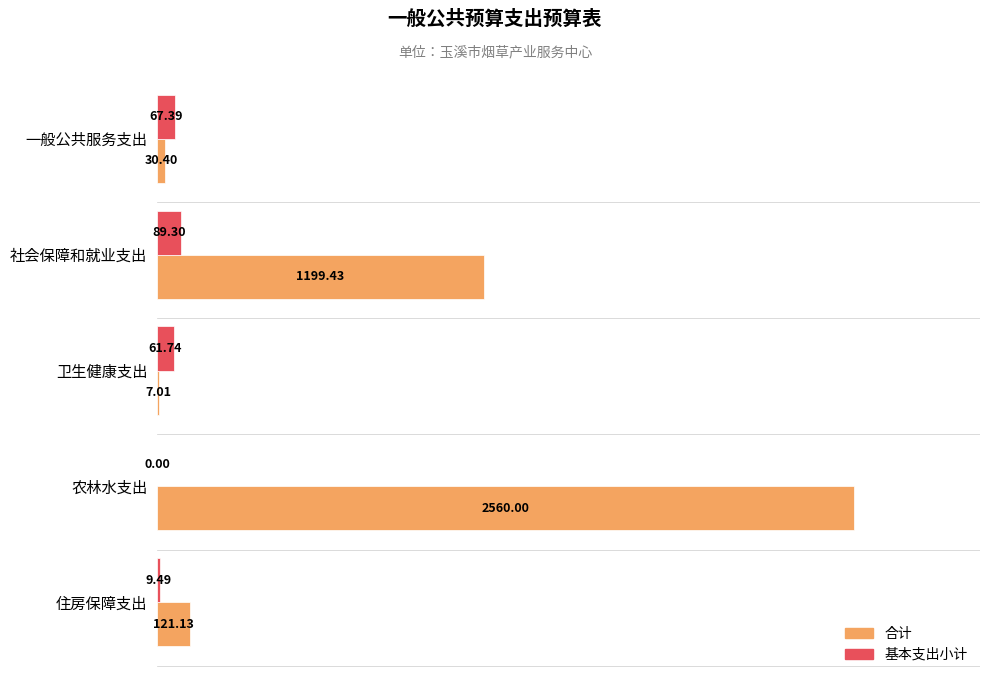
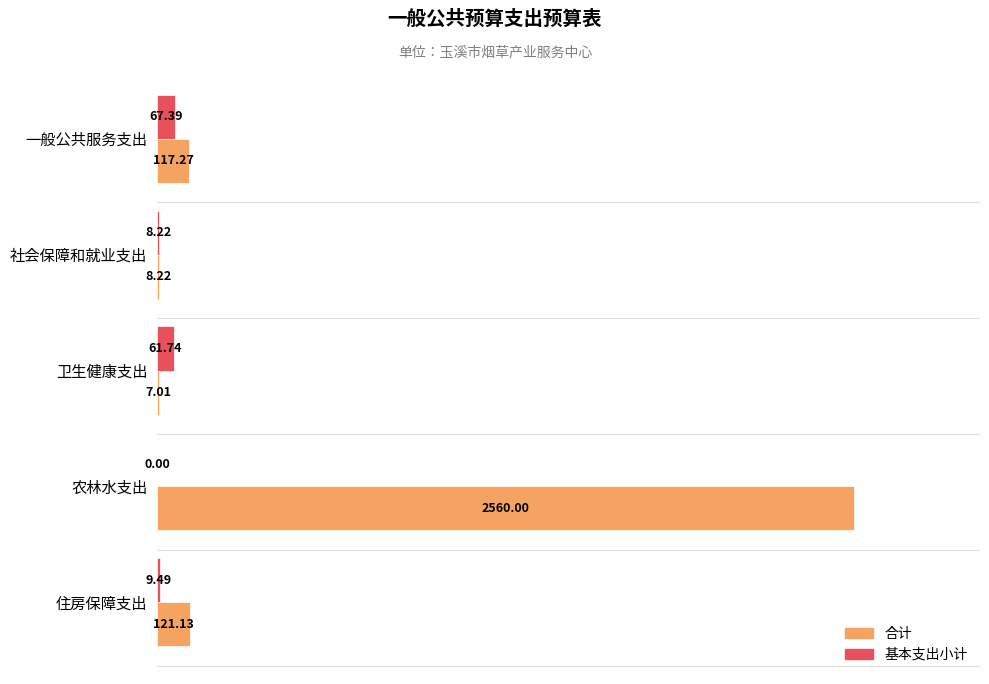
  {
    "合计": {
-     "一般公共服务支出": 30.40,
-     "社会保障和就业支出": 1199.43,
+     "一般公共服务支出": 117.27,
+     "社会保障和就业支出": 8.22,
      "卫生健康支出": 7.01,
      "农林水支出": 2560.00,
      "住房保障支出": 121.13
    },
    "基本支出小计": {
      "一般公共服务支出": 67.39,
-     "社会保障和就业支出": 89.30,
+     "社会保障和就业支出": 8.22,
      "卫生健康支出": 61.74,
      "农林水支出": 0.00,
      "住房保障支出": 9.49
    }
  }
